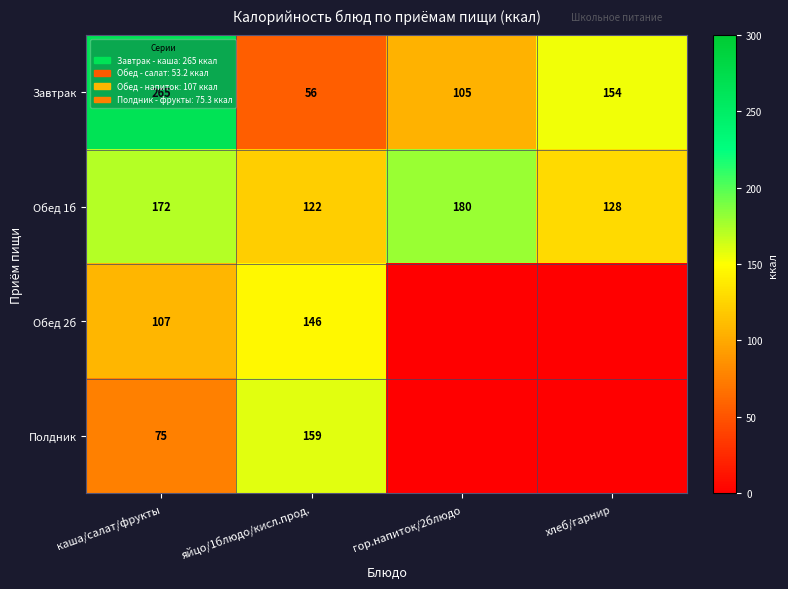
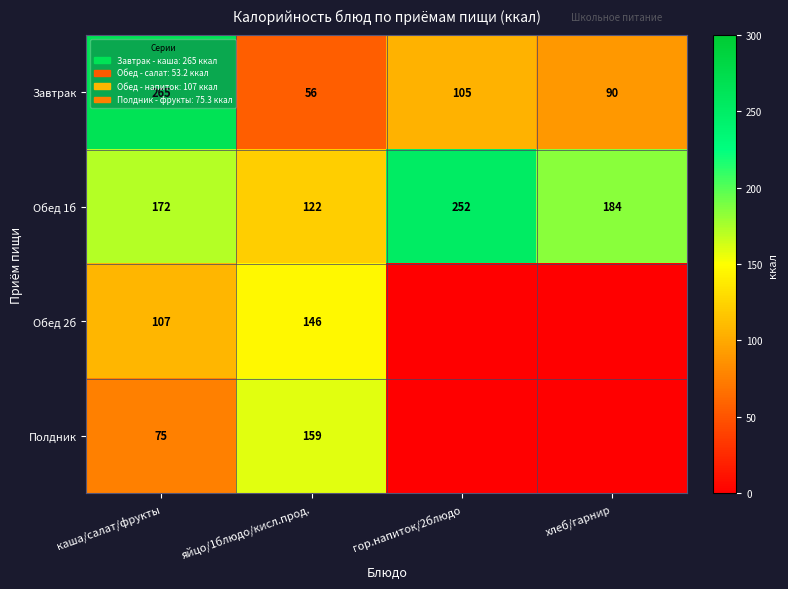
  {
    "Завтрак": {
      "яйцо/1блюдо/кисл.прод.": 56,
      "гор.напиток/2блюдо": 105,
-     "хлеб/гарнир": 154
+     "хлеб/гарнир": 90
    },
    "Обед 1б": {
      "каша/салат/фрукты": 172,
      "яйцо/1блюдо/кисл.прод.": 122,
-     "гор.напиток/2блюдо": 180,
-     "хлеб/гарнир": 128
+     "гор.напиток/2блюдо": 252,
+     "хлеб/гарнир": 184
    },
    "Обед 2б": {
      "каша/салат/фрукты": 107,
      "яйцо/1блюдо/кисл.прод.": 146
    },
    "Полдник": {
      "каша/салат/фрукты": 75,
      "яйцо/1блюдо/кисл.прод.": 159
    }
  }
